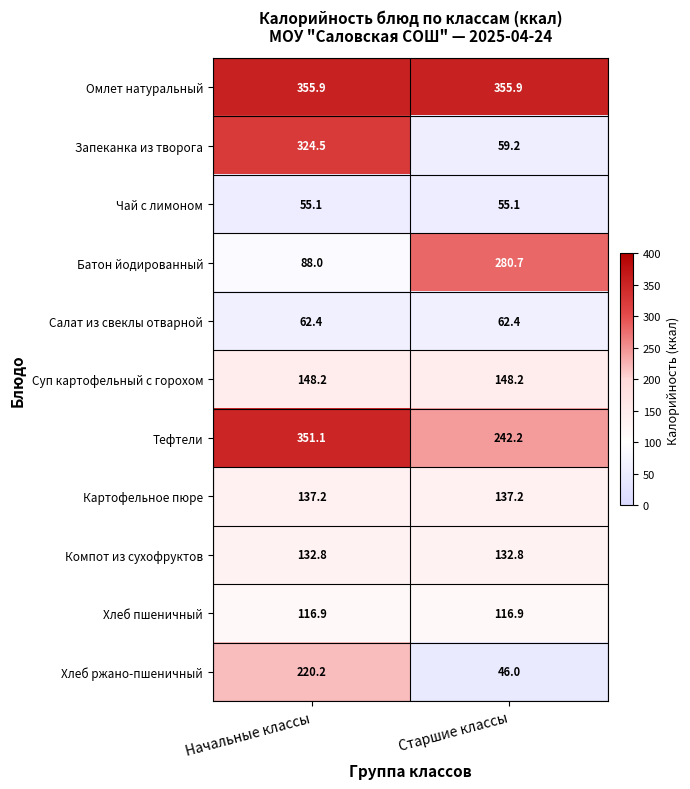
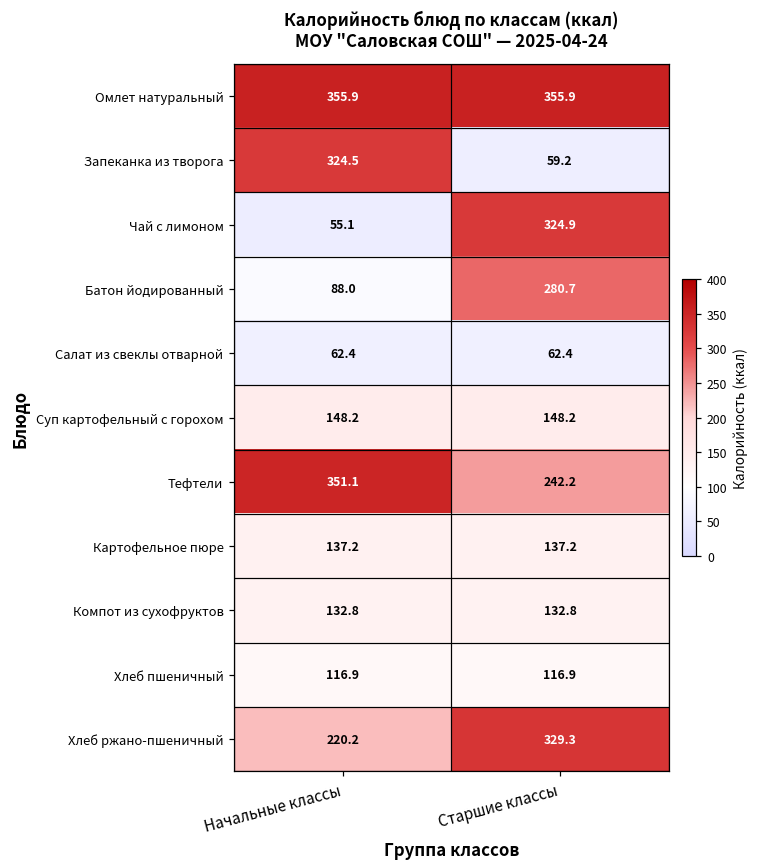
  {
    "Омлет натуральный": {
      "Начальные классы": 355.9,
      "Старшие классы": 355.9
    },
    "Запеканка из творога": {
      "Начальные классы": 324.5,
      "Старшие классы": 59.2
    },
    "Чай с лимоном": {
      "Начальные классы": 55.1,
-     "Старшие классы": 55.1
+     "Старшие классы": 324.9
    },
    "Батон йодированный": {
      "Начальные классы": 88.0,
      "Старшие классы": 280.7
    },
    "Салат из свеклы отварной": {
      "Начальные классы": 62.4,
      "Старшие классы": 62.4
    },
    "Суп картофельный с горохом": {
      "Начальные классы": 148.2,
      "Старшие классы": 148.2
    },
    "Тефтели": {
      "Начальные классы": 351.1,
      "Старшие классы": 242.2
    },
    "Картофельное пюре": {
      "Начальные классы": 137.2,
      "Старшие классы": 137.2
    },
    "Компот из сухофруктов": {
      "Начальные классы": 132.8,
      "Старшие классы": 132.8
    },
    "Хлеб пшеничный": {
      "Начальные классы": 116.9,
      "Старшие классы": 116.9
    },
    "Хлеб ржано-пшеничный": {
      "Начальные классы": 220.2,
-     "Старшие классы": 46.0
+     "Старшие классы": 329.3
    }
  }
